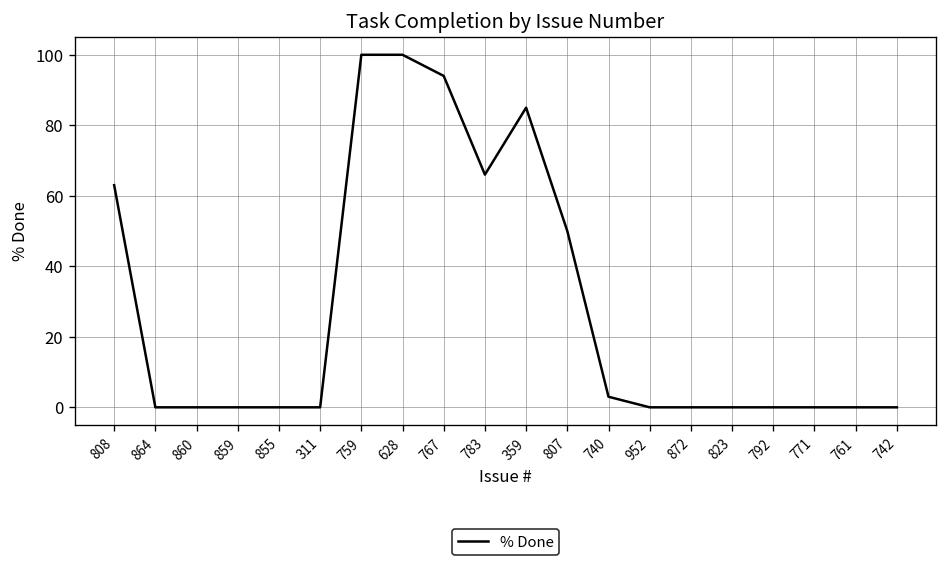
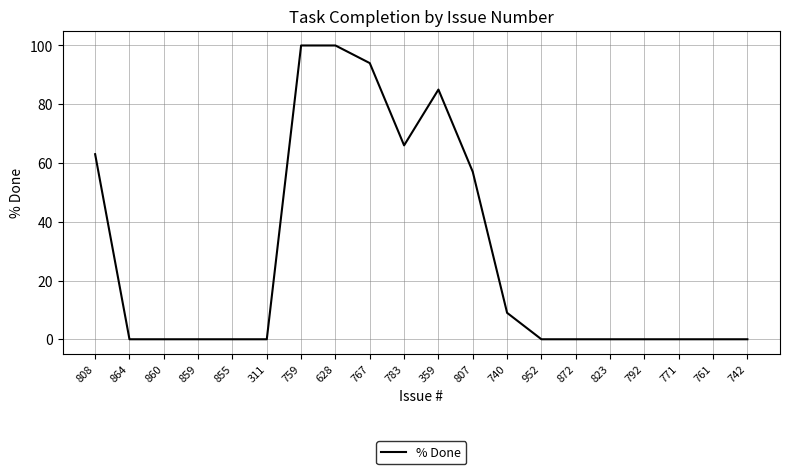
  {
    "808": 63,
    "864": 0,
    "860": 0,
    "859": 0,
    "855": 0,
    "311": 0,
    "759": 100,
    "628": 100,
    "767": 94,
    "783": 66,
    "359": 85,
-   "807": 50,
-   "740": 3,
+   "807": 57,
+   "740": 9,
    "952": 0,
    "872": 0,
    "823": 0,
    "792": 0,
    "771": 0,
    "761": 0,
    "742": 0
  }
